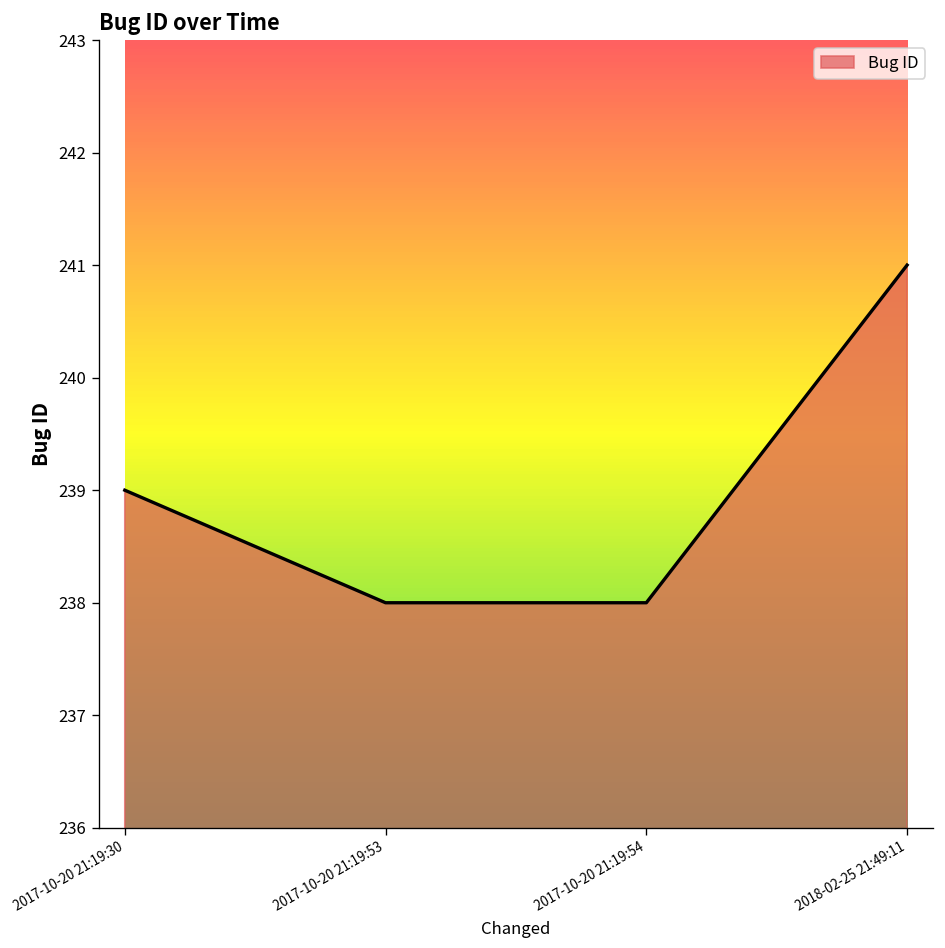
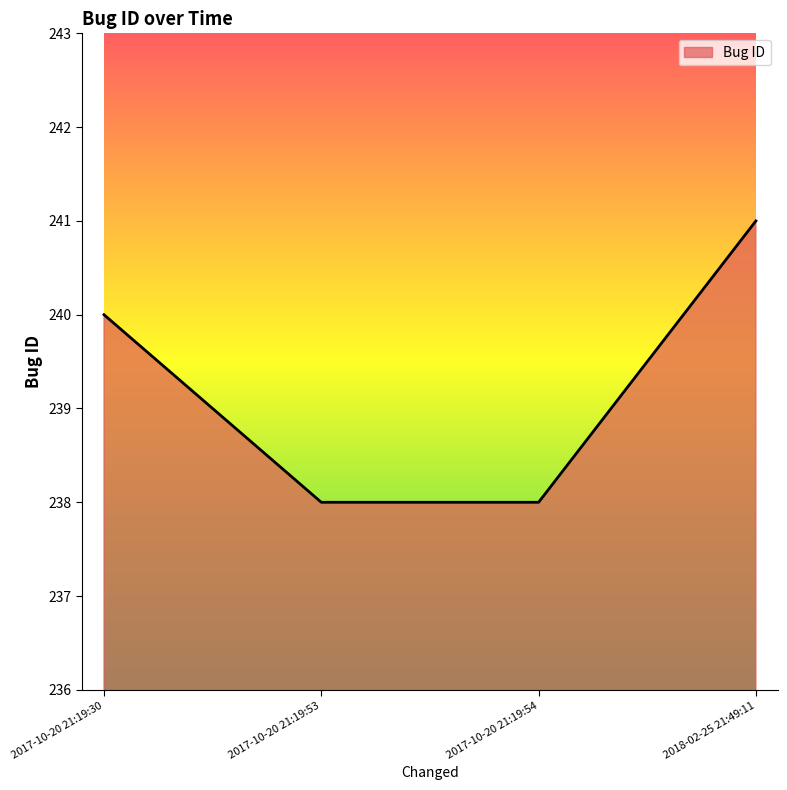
  {
-   "2017-10-20 21:19:30": 239,
+   "2017-10-20 21:19:30": 240,
    "2017-10-20 21:19:53": 238,
    "2017-10-20 21:19:54": 238,
    "2018-02-25 21:49:11": 241
  }
